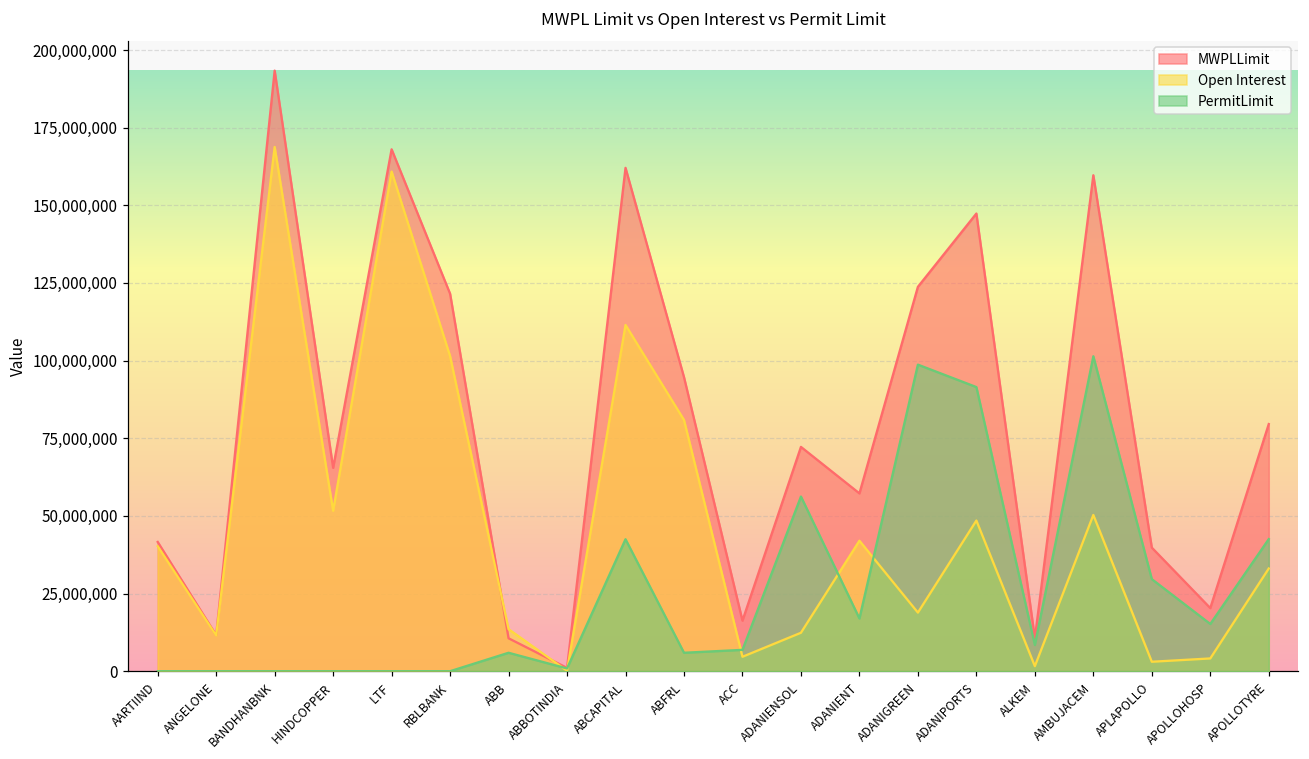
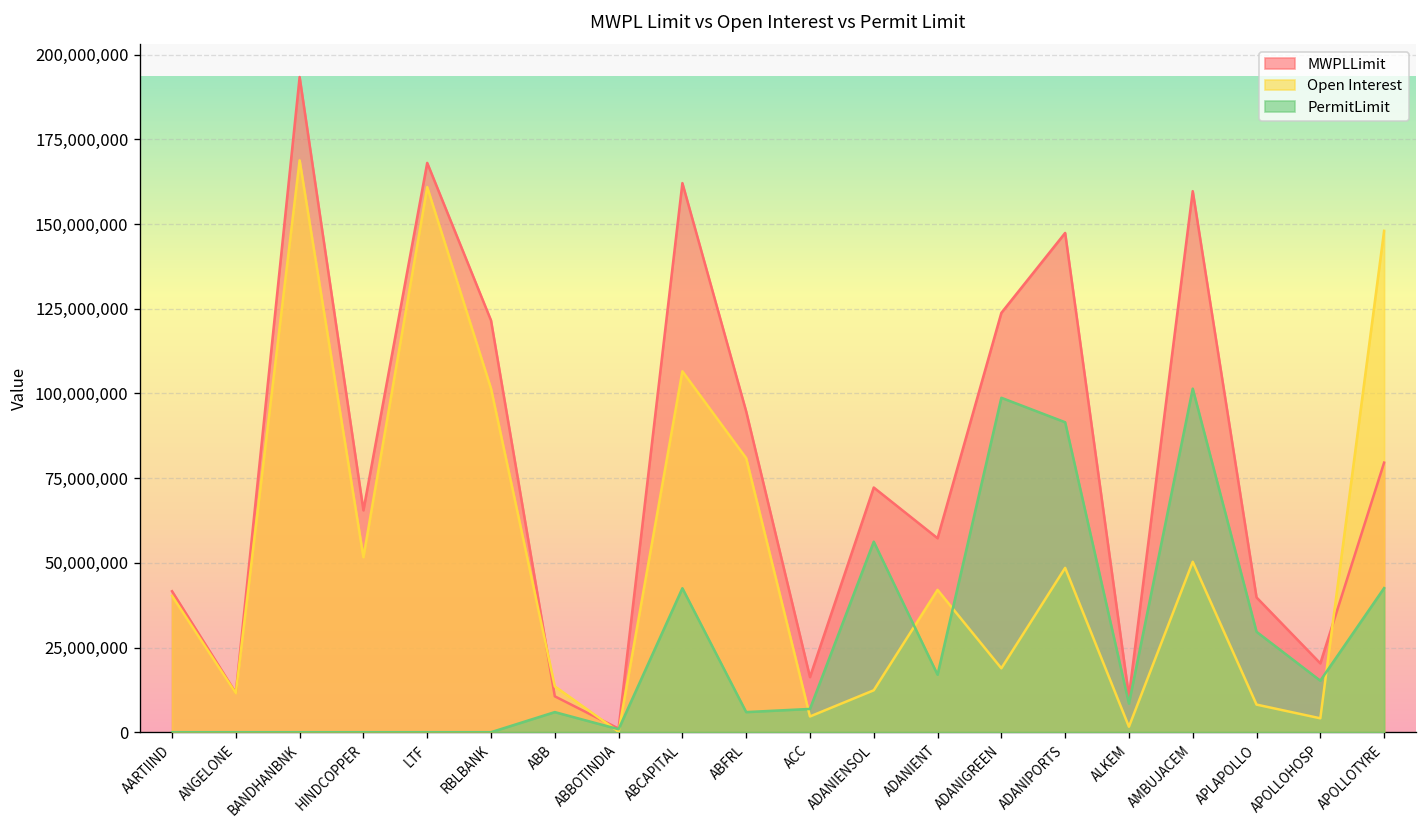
  {
    "MWPLLimit": {
      "AARTIIND": "42,000,000",
      "BANDHANBNK": "193,000,000",
      "HINDCOPPER": "65,000,000",
      "LTF": "168,000,000",
      "RBLBANK": "122,000,000",
      "ABB": "11,000,000",
      "ABCAPITAL": "162,000,000",
      "ABFRL": "95,000,000",
      "ACC": "16,000,000",
      "ADANIENSOL": "72,000,000",
      "ADANIENT": "57,000,000",
      "ADANIGREEN": "124,000,000",
      "ADANIPORTS": "147,000,000",
      "ALKEM": "11,000,000",
      "AMBUJACEM": "160,000,000",
      "APLAPOLLO": "40,000,000",
      "APOLLOHOSP": "20,000,000",
      "APOLLOTYRE": "80,000,000"
    },
    "Open Interest": {
      "AARTIIND": "40,000,000",
      "BANDHANBNK": "169,000,000",
      "HINDCOPPER": "52,000,000",
      "LTF": "161,000,000",
      "RBLBANK": "101,000,000",
      "ABB": "14,000,000",
-     "ABCAPITAL": "111,000,000",
+     "ABCAPITAL": "107,000,000",
      "ABFRL": "81,000,000",
      "ACC": "5,000,000",
      "ADANIENSOL": "12,000,000",
      "ADANIENT": "42,000,000",
      "ADANIGREEN": "19,000,000",
      "ADANIPORTS": "49,000,000",
      "ALKEM": "2,000,000",
      "AMBUJACEM": "50,000,000",
-     "APLAPOLLO": "3,000,000",
+     "APLAPOLLO": "8,000,000",
      "APOLLOHOSP": "4,000,000",
-     "APOLLOTYRE": "33,000,000"
+     "APOLLOTYRE": "148,000,000"
    },
    "PermitLimit": {
      "AARTIIND": "0",
      "ANGELONE": "0",
      "BANDHANBNK": "0",
      "HINDCOPPER": "0",
      "LTF": "0",
      "RBLBANK": "0",
      "ABB": "6,000,000",
      "ABCAPITAL": "42,000,000",
      "ABFRL": "6,000,000",
      "ACC": "7,000,000",
      "ADANIENSOL": "56,000,000",
      "ADANIENT": "17,000,000",
      "ADANIGREEN": "99,000,000",
      "ADANIPORTS": "91,000,000",
      "ALKEM": "8,000,000",
      "AMBUJACEM": "101,000,000",
      "APLAPOLLO": "30,000,000",
      "APOLLOHOSP": "15,000,000",
      "APOLLOTYRE": "43,000,000"
    }
  }
